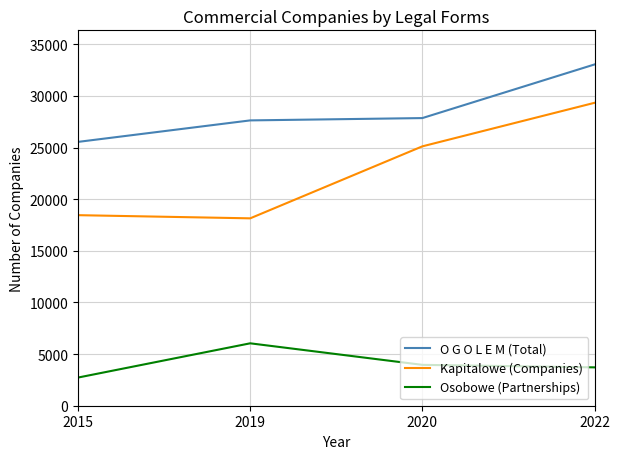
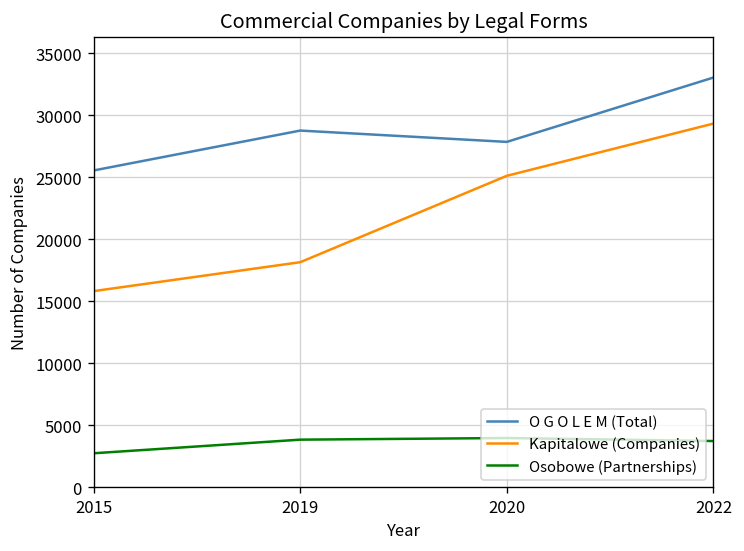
  {
    "O G O L E M (Total)": {
      "2015": 25600,
-     "2019": 27600,
+     "2019": 28800,
      "2020": 27900,
      "2022": 33100
    },
    "Kapitalowe (Companies)": {
-     "2015": 18500,
+     "2015": 15800,
      "2019": 18100,
      "2020": 25100,
      "2022": 29300
    },
    "Osobowe (Partnerships)": {
      "2015": 2700,
-     "2019": 6000,
+     "2019": 3800,
      "2022": 3700
    }
  }
